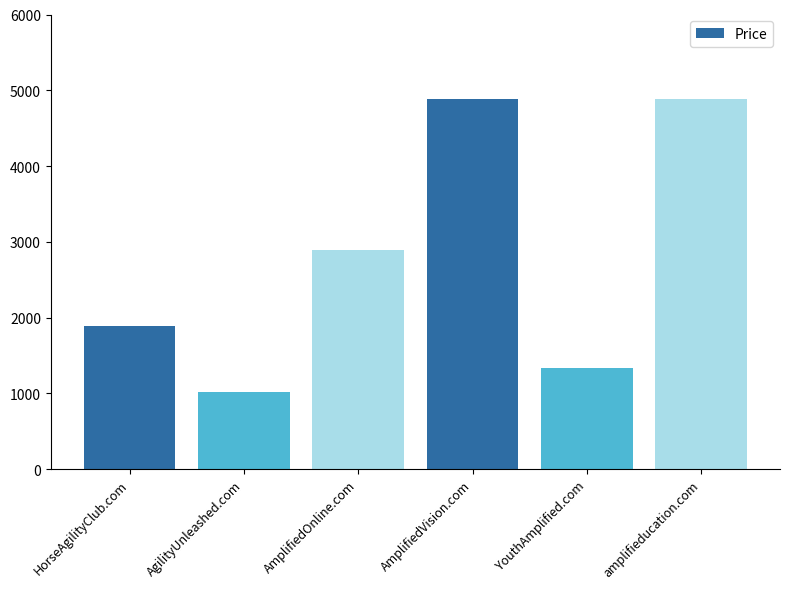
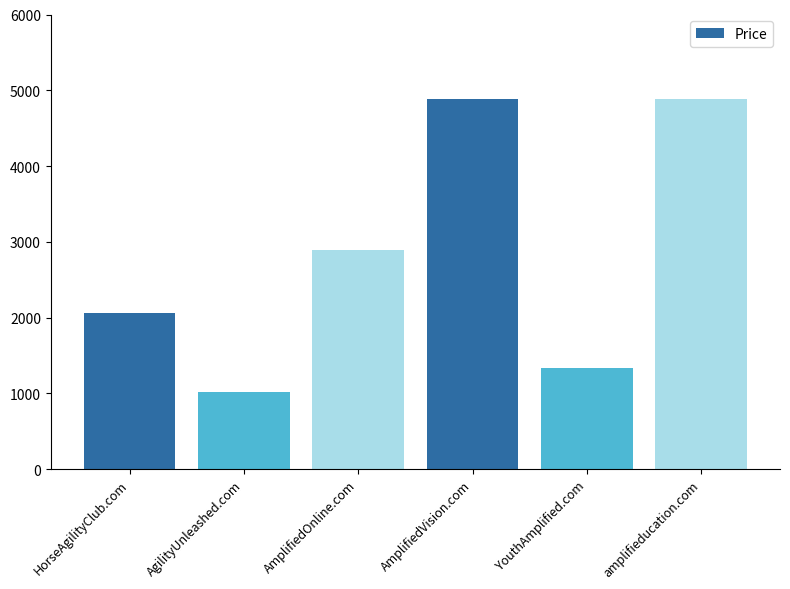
  {
-   "HorseAgilityClub.com": 1900,
+   "HorseAgilityClub.com": 2100,
    "AgilityUnleashed.com": 1000,
    "AmplifiedOnline.com": 2900,
    "AmplifiedVision.com": 4900,
    "YouthAmplified.com": 1300,
    "amplifieducation.com": 4900
  }
